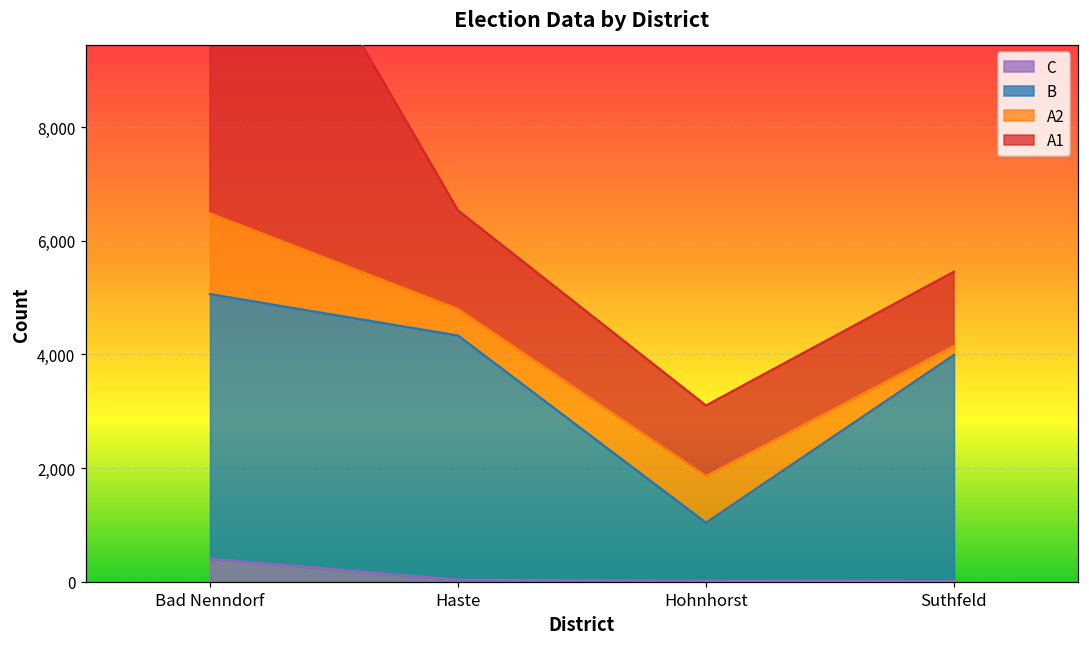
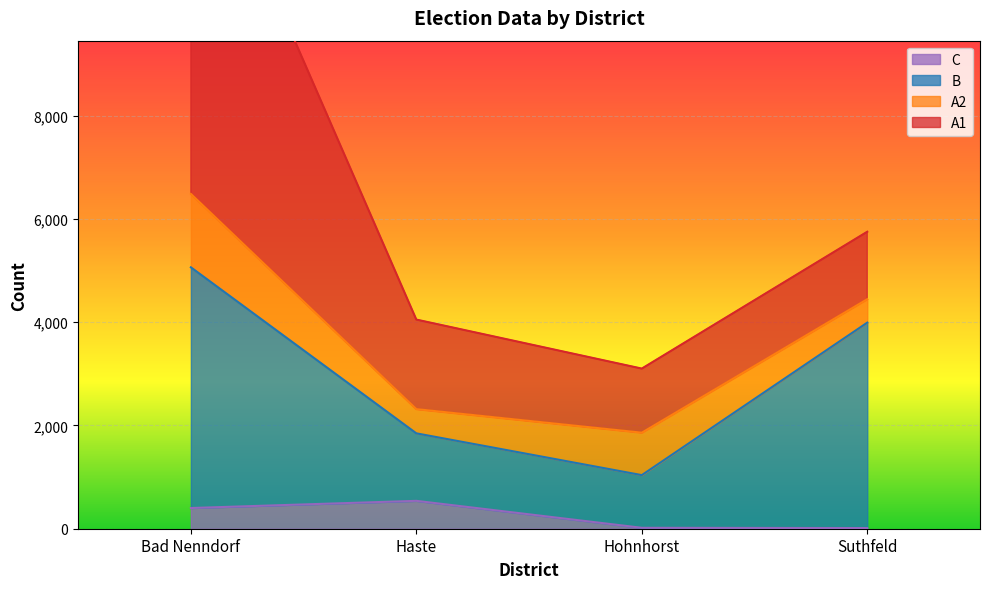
  {
    "C": {
      "Bad Nenndorf": "400",
-     "Haste": "0",
+     "Haste": "500",
      "Hohnhorst": "0",
      "Suthfeld": "0"
    },
    "B": {
      "Bad Nenndorf": "4,700",
-     "Haste": "4,300",
+     "Haste": "1,300",
      "Hohnhorst": "1,000",
      "Suthfeld": "4,000"
    },
    "A2": {
      "Bad Nenndorf": "1,400",
      "Haste": "500",
      "Hohnhorst": "800",
-     "Suthfeld": "200"
+     "Suthfeld": "500"
    },
    "A1": {
      "Haste": "1,700",
      "Hohnhorst": "1,200",
      "Suthfeld": "1,300"
    }
  }
